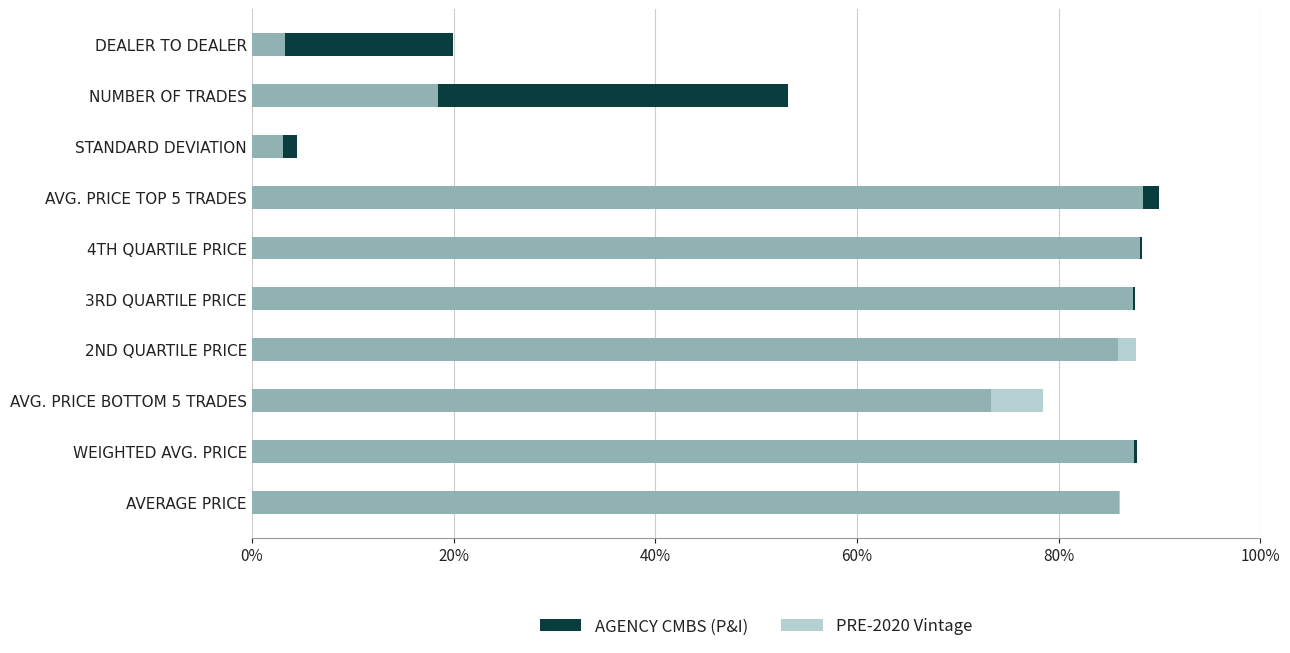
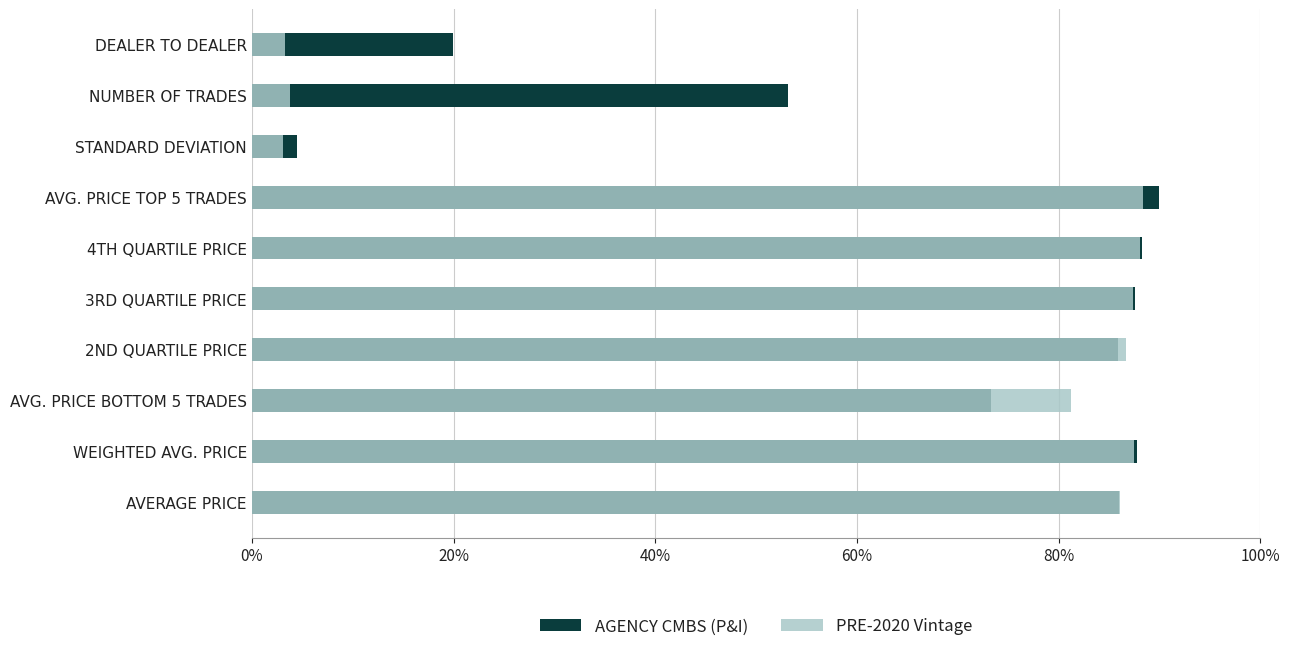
  {
    "AGENCY CMBS (P&I)": {
      "DEALER TO DEALER": "20.0%",
      "NUMBER OF TRADES": "53.2%",
      "STANDARD DEVIATION": "4.5%",
      "AVG. PRICE TOP 5 TRADES": "90.0%",
      "4TH QUARTILE PRICE": "88.3%",
      "3RD QUARTILE PRICE": "87.6%",
      "WEIGHTED AVG. PRICE": "87.8%",
      "AVERAGE PRICE": "86.0%"
    },
    "PRE-2020 Vintage": {
-     "NUMBER OF TRADES": "18.5%",
-     "2ND QUARTILE PRICE": "87.7%",
-     "AVG. PRICE BOTTOM 5 TRADES": "78.5%",
+     "NUMBER OF TRADES": "3.8%",
+     "2ND QUARTILE PRICE": "86.7%",
+     "AVG. PRICE BOTTOM 5 TRADES": "81.3%",
      "AVERAGE PRICE": "86.1%"
    }
  }
